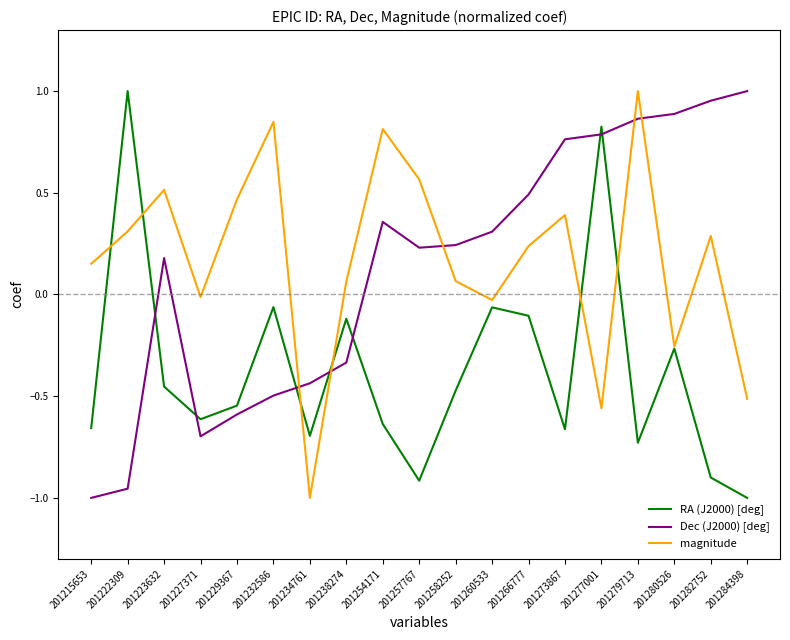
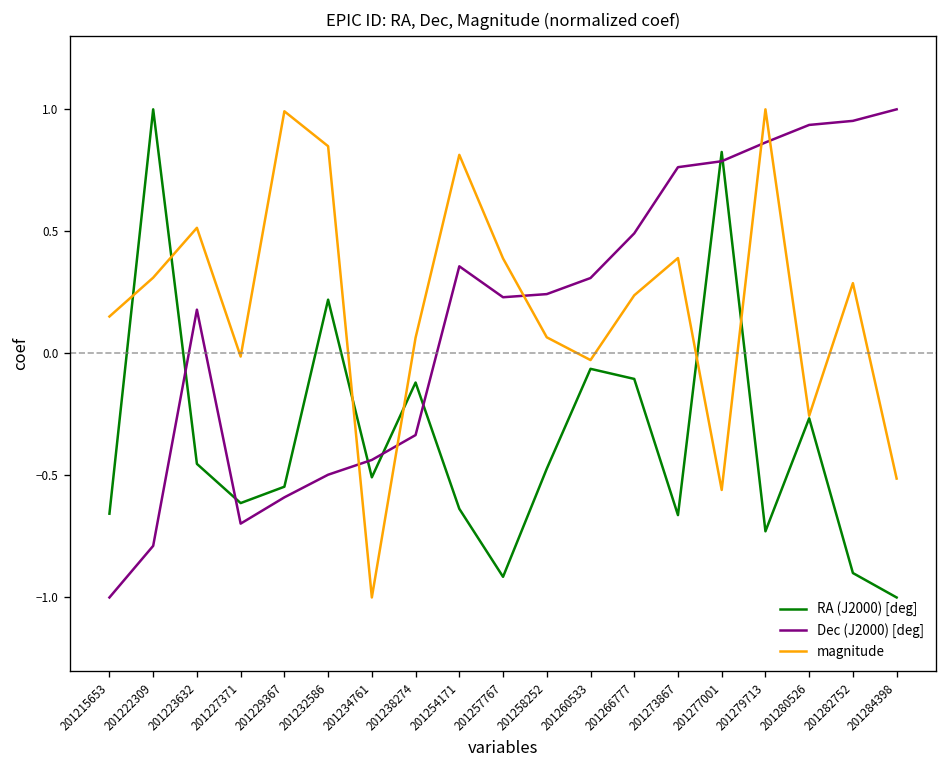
  {
    "RA (J2000) [deg]": {
      "201215653": -0.66,
      "201222309": 1.00,
      "201223632": -0.45,
      "201227371": -0.61,
      "201229367": -0.55,
-     "201232586": -0.06,
-     "201234761": -0.69,
+     "201232586": 0.22,
+     "201234761": -0.51,
      "201238274": -0.12,
      "201254171": -0.64,
      "201257767": -0.92,
      "201258252": -0.47,
      "201260533": -0.06,
      "201266777": -0.10,
      "201273867": -0.66,
      "201277001": 0.83,
      "201279713": -0.73,
      "201282752": -0.90,
      "201284398": -1.00
    },
    "Dec (J2000) [deg]": {
      "201215653": -1.00,
-     "201222309": -0.95,
+     "201222309": -0.79,
      "201223632": 0.18,
      "201227371": -0.70,
      "201229367": -0.59,
      "201232586": -0.50,
      "201234761": -0.44,
      "201238274": -0.33,
      "201254171": 0.36,
      "201257767": 0.23,
      "201258252": 0.24,
      "201260533": 0.31,
      "201266777": 0.49,
      "201273867": 0.76,
      "201277001": 0.79,
      "201279713": 0.86,
-     "201280526": 0.89,
+     "201280526": 0.94,
      "201282752": 0.95,
      "201284398": 1.00
    },
    "magnitude": {
      "201215653": 0.15,
      "201222309": 0.31,
      "201223632": 0.51,
      "201227371": -0.01,
-     "201229367": 0.47,
+     "201229367": 0.99,
      "201232586": 0.85,
      "201234761": -1.00,
      "201238274": 0.06,
      "201254171": 0.81,
-     "201257767": 0.57,
+     "201257767": 0.39,
      "201258252": 0.07,
      "201260533": -0.03,
      "201266777": 0.24,
      "201273867": 0.39,
      "201277001": -0.56,
      "201279713": 1.00,
      "201282752": 0.29,
      "201284398": -0.51
    }
  }
